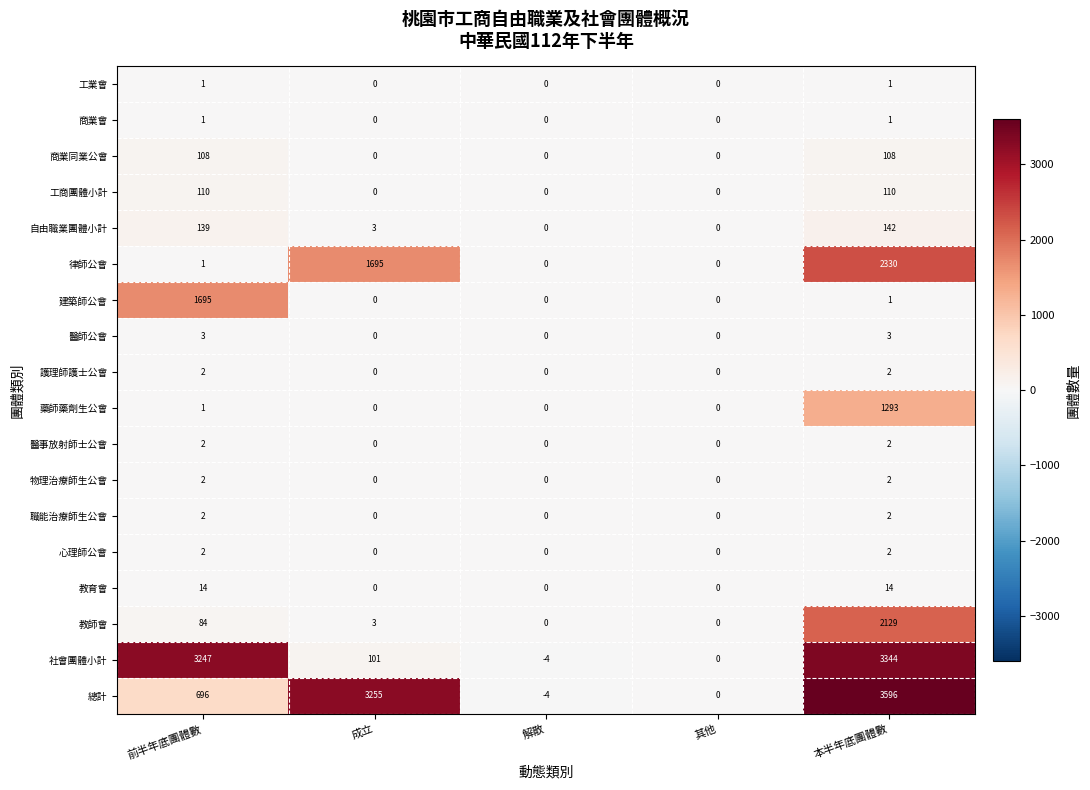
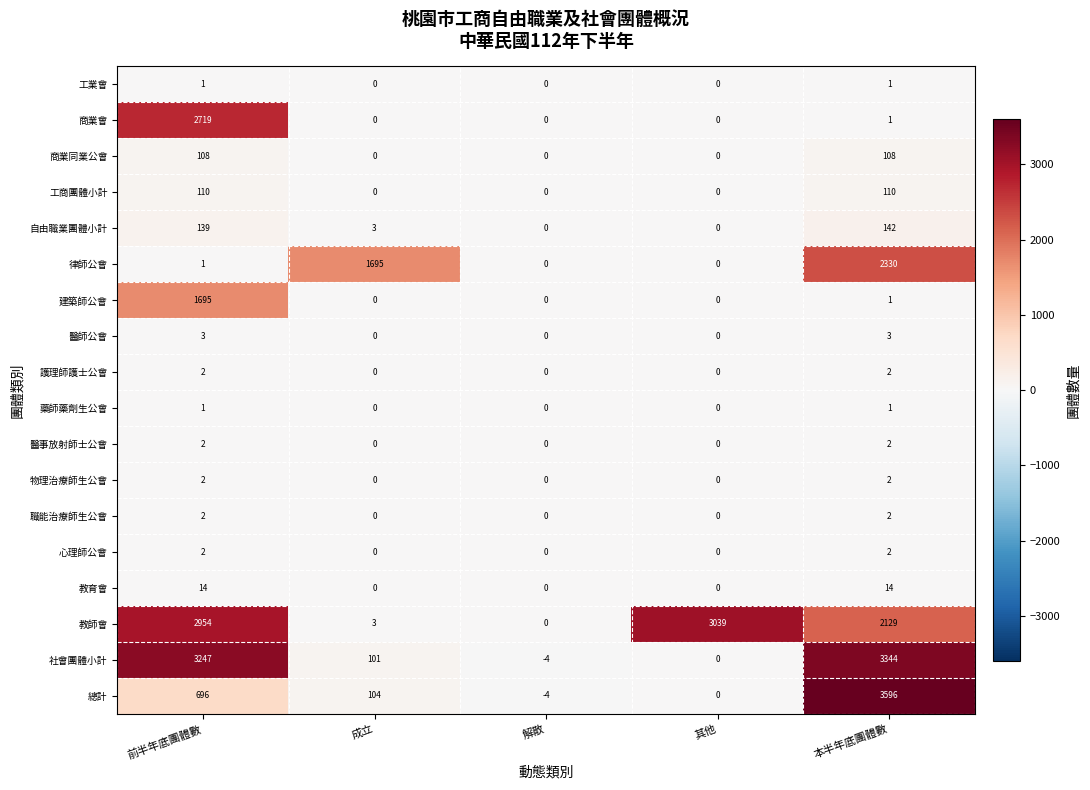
  {
    "工業會": {
      "前半年底團體數": 1,
      "成立": 0,
      "解散": 0,
      "其他": 0,
      "本半年底團體數": 1
    },
    "商業會": {
-     "前半年底團體數": 1,
+     "前半年底團體數": 2719,
      "成立": 0,
      "解散": 0,
      "其他": 0,
      "本半年底團體數": 1
    },
    "商業同業公會": {
      "前半年底團體數": 108,
      "成立": 0,
      "解散": 0,
      "其他": 0,
      "本半年底團體數": 108
    },
    "工商團體小計": {
      "前半年底團體數": 110,
      "成立": 0,
      "解散": 0,
      "其他": 0,
      "本半年底團體數": 110
    },
    "自由職業團體小計": {
      "前半年底團體數": 139,
      "成立": 3,
      "解散": 0,
      "其他": 0,
      "本半年底團體數": 142
    },
    "律師公會": {
      "前半年底團體數": 1,
      "成立": 1695,
      "解散": 0,
      "其他": 0,
      "本半年底團體數": 2330
    },
    "建築師公會": {
      "前半年底團體數": 1695,
      "成立": 0,
      "解散": 0,
      "其他": 0,
      "本半年底團體數": 1
    },
    "醫師公會": {
      "前半年底團體數": 3,
      "成立": 0,
      "解散": 0,
      "其他": 0,
      "本半年底團體數": 3
    },
    "護理師護士公會": {
      "前半年底團體數": 2,
      "成立": 0,
      "解散": 0,
      "其他": 0,
      "本半年底團體數": 2
    },
    "藥師藥劑生公會": {
      "前半年底團體數": 1,
      "成立": 0,
      "解散": 0,
      "其他": 0,
-     "本半年底團體數": 1293
+     "本半年底團體數": 1
    },
    "醫事放射師士公會": {
      "前半年底團體數": 2,
      "成立": 0,
      "解散": 0,
      "其他": 0,
      "本半年底團體數": 2
    },
    "物理治療師生公會": {
      "前半年底團體數": 2,
      "成立": 0,
      "解散": 0,
      "其他": 0,
      "本半年底團體數": 2
    },
    "職能治療師生公會": {
      "前半年底團體數": 2,
      "成立": 0,
      "解散": 0,
      "其他": 0,
      "本半年底團體數": 2
    },
    "心理師公會": {
      "前半年底團體數": 2,
      "成立": 0,
      "解散": 0,
      "其他": 0,
      "本半年底團體數": 2
    },
    "教育會": {
      "前半年底團體數": 14,
      "成立": 0,
      "解散": 0,
      "其他": 0,
      "本半年底團體數": 14
    },
    "教師會": {
-     "前半年底團體數": 84,
+     "前半年底團體數": 2954,
      "成立": 3,
      "解散": 0,
-     "其他": 0,
+     "其他": 3039,
      "本半年底團體數": 2129
    },
    "社會團體小計": {
      "前半年底團體數": 3247,
      "成立": 101,
      "解散": -4,
      "其他": 0,
      "本半年底團體數": 3344
    },
    "總計": {
      "前半年底團體數": 696,
-     "成立": 3255,
+     "成立": 104,
      "解散": -4,
      "其他": 0,
      "本半年底團體數": 3596
    }
  }
